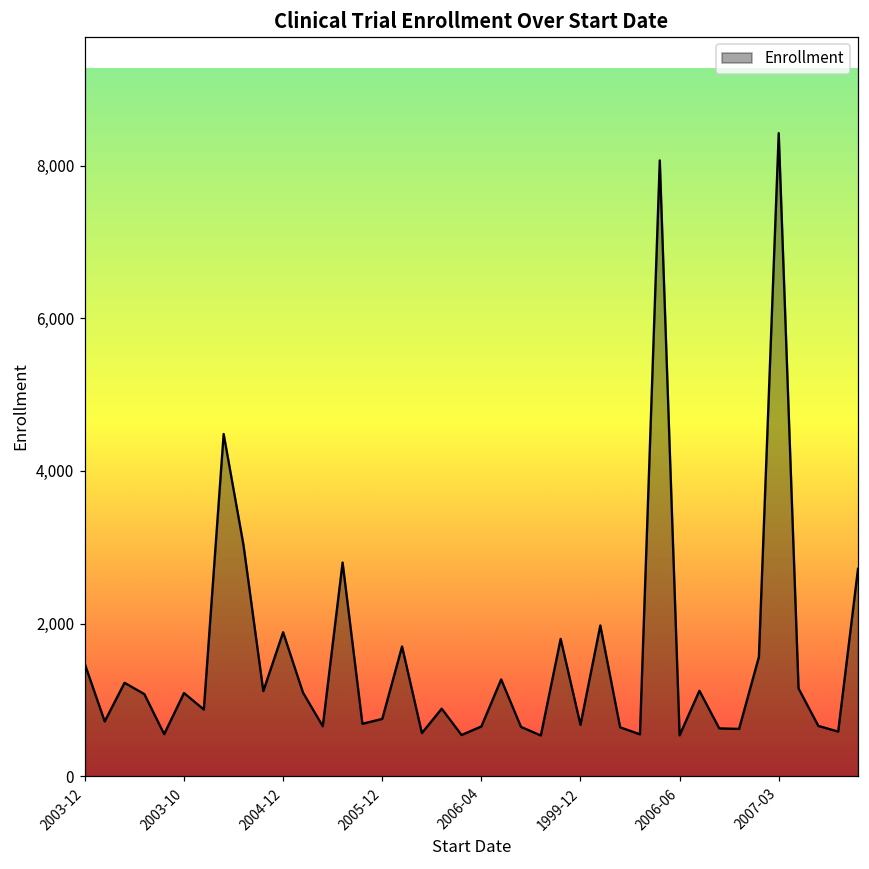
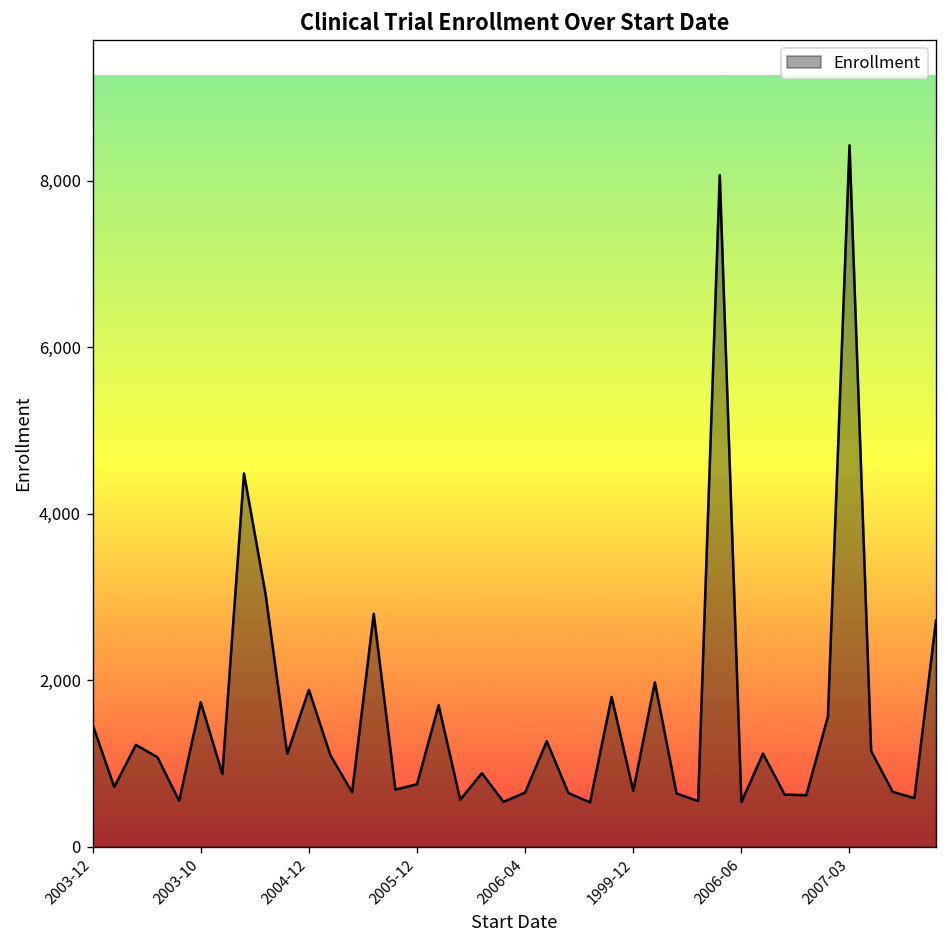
  {
-   "2003-10": "1,100",
+   "2003-10": "1,700",
    "2004-12": "1,900",
    "1999-12": "700",
    "2006-06": "500"
  }
